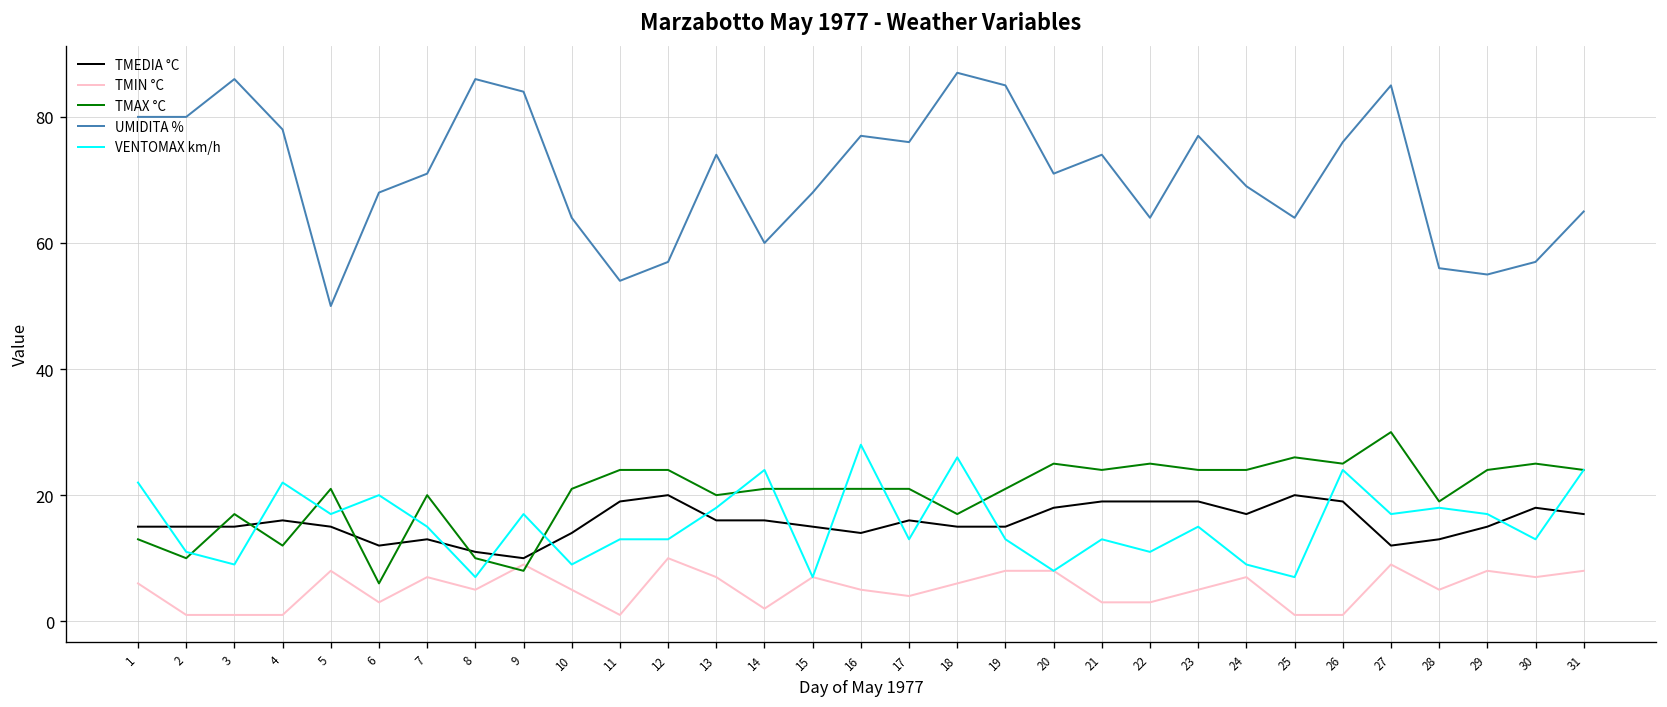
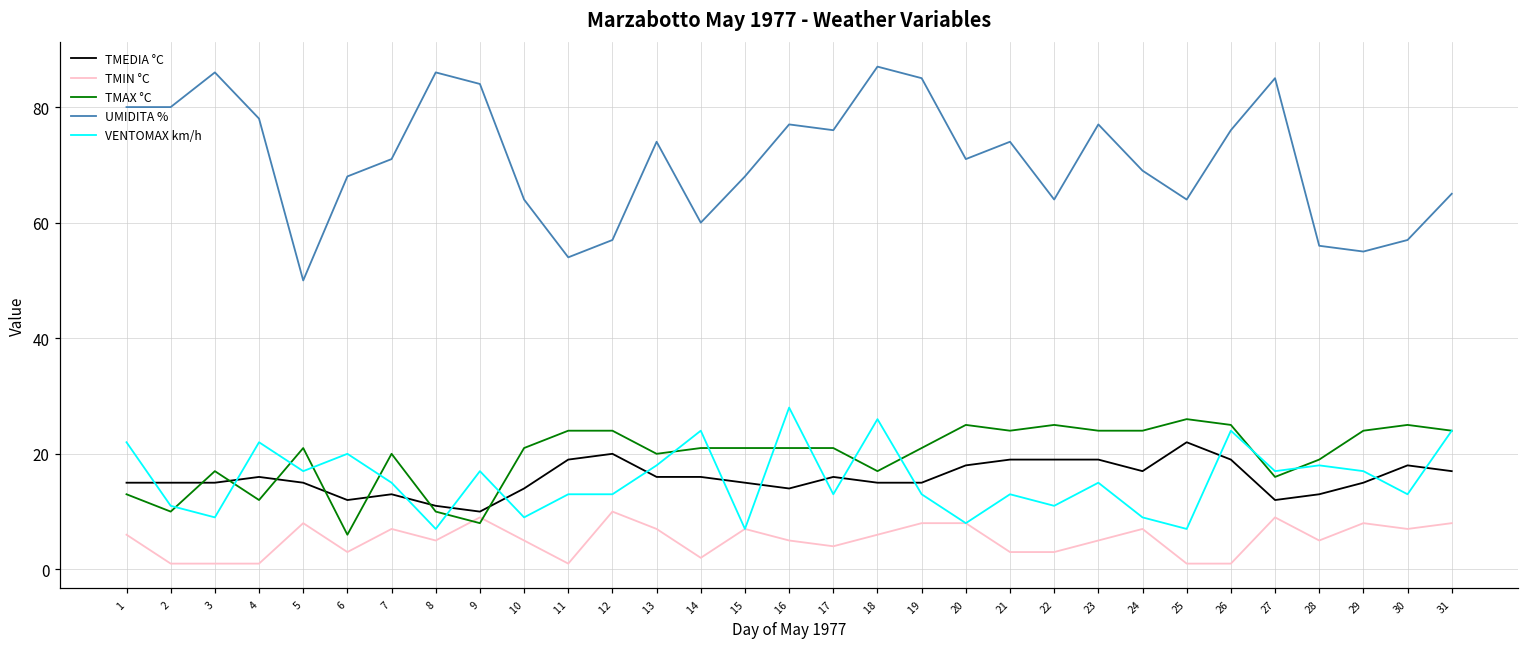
  {
    "TMEDIA °C": {
      "1": 15,
      "2": 15,
      "3": 15,
      "4": 16,
      "5": 15,
      "6": 12,
      "7": 13,
      "8": 11,
      "9": 10,
      "10": 14,
      "11": 19,
      "12": 20,
      "13": 16,
      "14": 16,
      "15": 15,
      "16": 14,
      "17": 16,
      "18": 15,
      "19": 15,
      "20": 18,
      "21": 19,
      "22": 19,
      "23": 19,
      "24": 17,
-     "25": 20,
+     "25": 22,
      "26": 19,
      "27": 12,
      "28": 13,
      "29": 15,
      "30": 18,
      "31": 17
    },
    "TMIN °C": {
      "1": 6,
      "2": 1,
      "3": 1,
      "4": 1,
      "5": 8,
      "6": 3,
      "7": 7,
      "8": 5,
      "9": 9,
      "10": 5,
      "11": 1,
      "12": 10,
      "13": 7,
      "14": 2,
      "16": 5,
      "17": 4,
      "18": 6,
      "19": 8,
      "21": 3,
      "22": 3,
      "23": 5,
      "24": 7,
      "25": 1,
      "26": 1,
      "27": 9,
      "28": 5,
      "29": 8,
      "30": 7,
      "31": 8
    },
    "TMAX °C": {
      "1": 13,
      "2": 10,
      "3": 17,
      "4": 12,
      "5": 21,
      "6": 6,
      "7": 20,
      "8": 10,
      "9": 8,
      "10": 21,
      "11": 24,
      "12": 24,
      "13": 20,
      "14": 21,
      "15": 21,
      "16": 21,
      "17": 21,
      "18": 17,
      "19": 21,
      "20": 25,
      "21": 24,
      "22": 25,
      "23": 24,
      "24": 24,
      "25": 26,
      "26": 25,
-     "27": 30,
+     "27": 16,
      "28": 19,
      "29": 24,
      "30": 25
    },
    "UMIDITA %": {
      "1": 80,
      "2": 80,
      "3": 86,
      "4": 78,
      "5": 50,
      "6": 68,
      "7": 71,
      "8": 86,
      "9": 84,
      "10": 64,
      "11": 54,
      "12": 57,
      "13": 74,
      "14": 60,
      "15": 68,
      "16": 77,
      "17": 76,
      "18": 87,
      "19": 85,
      "20": 71,
      "21": 74,
      "22": 64,
      "23": 77,
      "24": 69,
      "25": 64,
      "26": 76,
      "27": 85,
      "28": 56,
      "29": 55,
      "30": 57,
      "31": 65
    },
    "VENTOMAX km/h": {
      "1": 22,
      "2": 11,
      "3": 9,
      "4": 22,
      "5": 17,
      "6": 20,
      "7": 15,
      "8": 7,
      "9": 17,
      "10": 9,
      "11": 13,
      "12": 13,
      "13": 18,
      "14": 24,
      "16": 28,
      "17": 13,
      "18": 26,
      "19": 13,
      "21": 13,
      "22": 11,
      "23": 15,
      "24": 9,
      "25": 7,
      "26": 24,
      "27": 17,
      "28": 18,
      "29": 17,
      "30": 13
    }
  }
